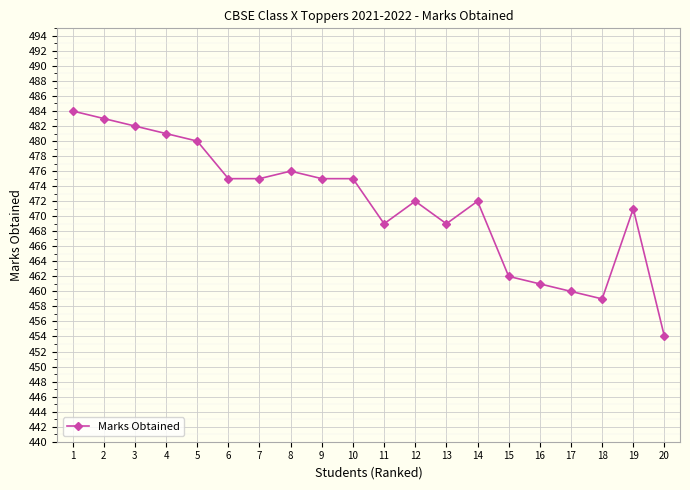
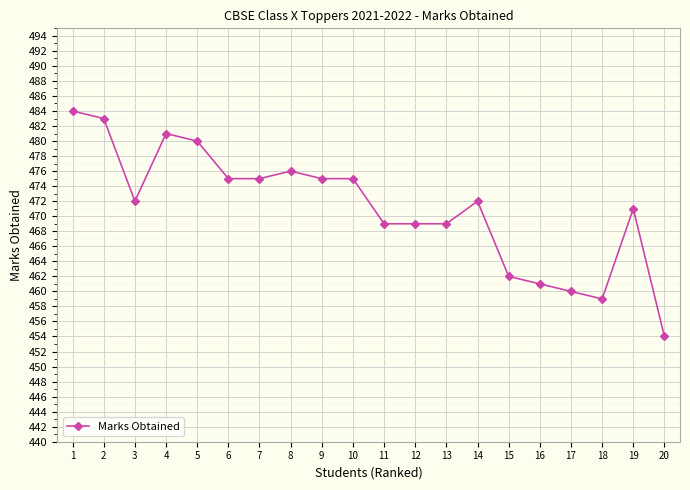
  {
    "1": 484,
    "2": 483,
-   "3": 482,
+   "3": 472,
    "4": 481,
    "5": 480,
    "6": 475,
    "7": 475,
    "8": 476,
    "9": 475,
    "10": 475,
    "11": 469,
-   "12": 472,
+   "12": 469,
    "13": 469,
    "14": 472,
    "15": 462,
    "16": 461,
    "17": 460,
    "18": 459,
    "19": 471,
    "20": 454
  }
